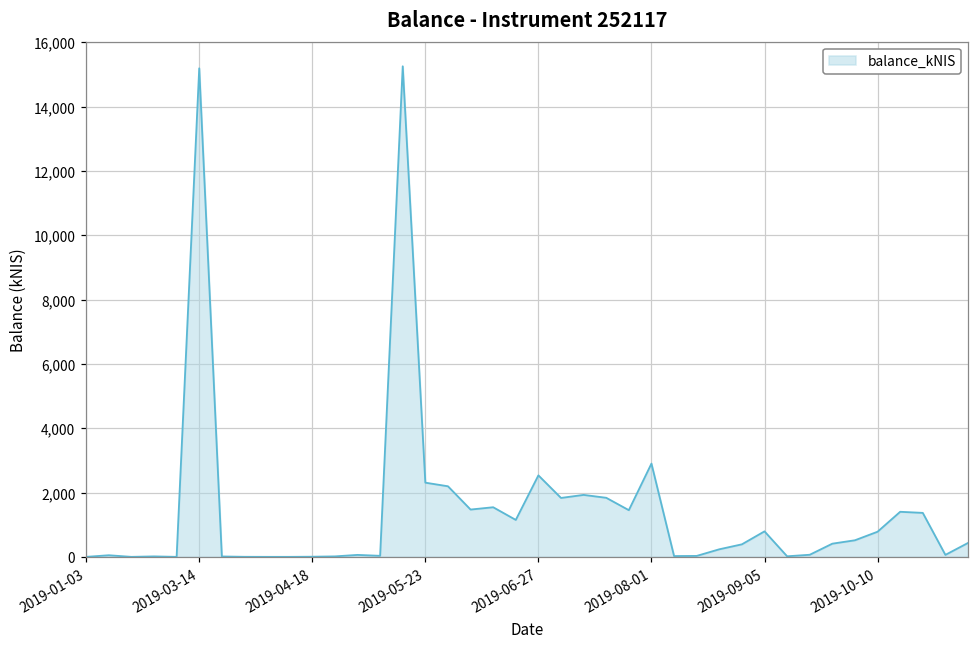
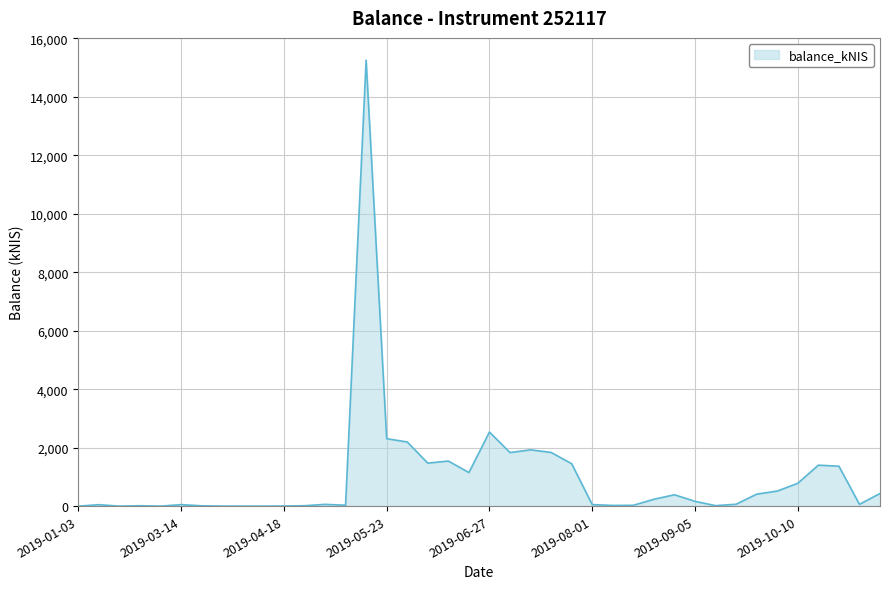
  {
    "2019-01-03": "0",
-   "2019-03-14": "15,200",
+   "2019-03-14": "100",
    "2019-04-18": "0",
    "2019-05-23": "2,300",
    "2019-06-27": "2,500",
-   "2019-08-01": "2,900",
-   "2019-09-05": "800",
+   "2019-08-01": "100",
+   "2019-09-05": "200",
    "2019-10-10": "800"
  }
